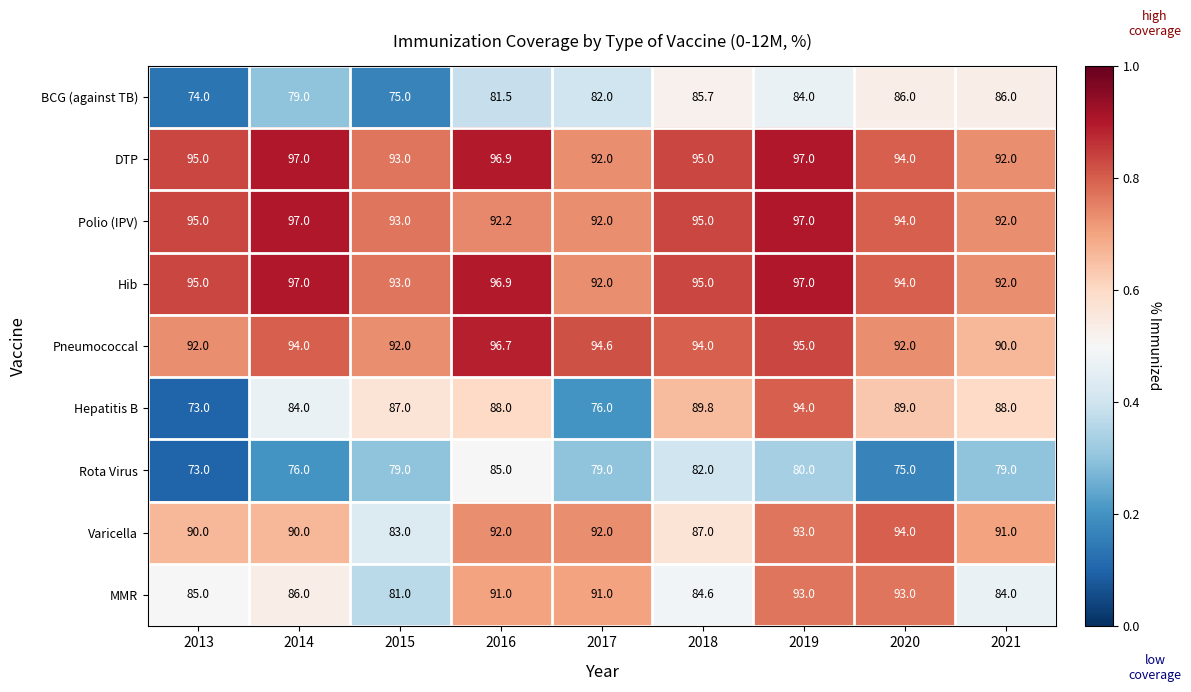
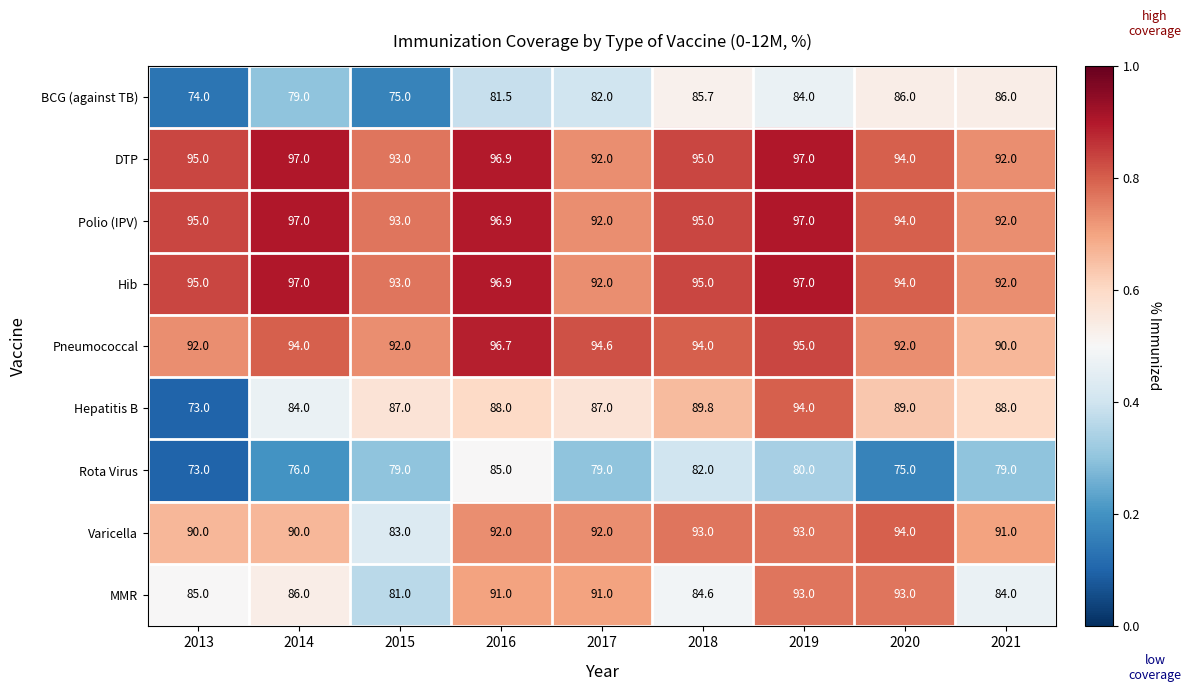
  {
    "BCG (against TB)": {
      "2013": 74.0,
      "2014": 79.0,
      "2015": 75.0,
      "2016": 81.5,
      "2017": 82.0,
      "2018": 85.7,
      "2019": 84.0,
      "2020": 86.0,
      "2021": 86.0
    },
    "DTP": {
      "2013": 95.0,
      "2014": 97.0,
      "2015": 93.0,
      "2016": 96.9,
      "2017": 92.0,
      "2018": 95.0,
      "2019": 97.0,
      "2020": 94.0,
      "2021": 92.0
    },
    "Polio (IPV)": {
      "2013": 95.0,
      "2014": 97.0,
      "2015": 93.0,
-     "2016": 92.2,
+     "2016": 96.9,
      "2017": 92.0,
      "2018": 95.0,
      "2019": 97.0,
      "2020": 94.0,
      "2021": 92.0
    },
    "Hib": {
      "2013": 95.0,
      "2014": 97.0,
      "2015": 93.0,
      "2016": 96.9,
      "2017": 92.0,
      "2018": 95.0,
      "2019": 97.0,
      "2020": 94.0,
      "2021": 92.0
    },
    "Pneumococcal": {
      "2013": 92.0,
      "2014": 94.0,
      "2015": 92.0,
      "2016": 96.7,
      "2017": 94.6,
      "2018": 94.0,
      "2019": 95.0,
      "2020": 92.0,
      "2021": 90.0
    },
    "Hepatitis B": {
      "2013": 73.0,
      "2014": 84.0,
      "2015": 87.0,
      "2016": 88.0,
-     "2017": 76.0,
+     "2017": 87.0,
      "2018": 89.8,
      "2019": 94.0,
      "2020": 89.0,
      "2021": 88.0
    },
    "Rota Virus": {
      "2013": 73.0,
      "2014": 76.0,
      "2015": 79.0,
      "2016": 85.0,
      "2017": 79.0,
      "2018": 82.0,
      "2019": 80.0,
      "2020": 75.0,
      "2021": 79.0
    },
    "Varicella": {
      "2013": 90.0,
      "2014": 90.0,
      "2015": 83.0,
      "2016": 92.0,
      "2017": 92.0,
-     "2018": 87.0,
+     "2018": 93.0,
      "2019": 93.0,
      "2020": 94.0,
      "2021": 91.0
    },
    "MMR": {
      "2013": 85.0,
      "2014": 86.0,
      "2015": 81.0,
      "2016": 91.0,
      "2017": 91.0,
      "2018": 84.6,
      "2019": 93.0,
      "2020": 93.0,
      "2021": 84.0
    }
  }
